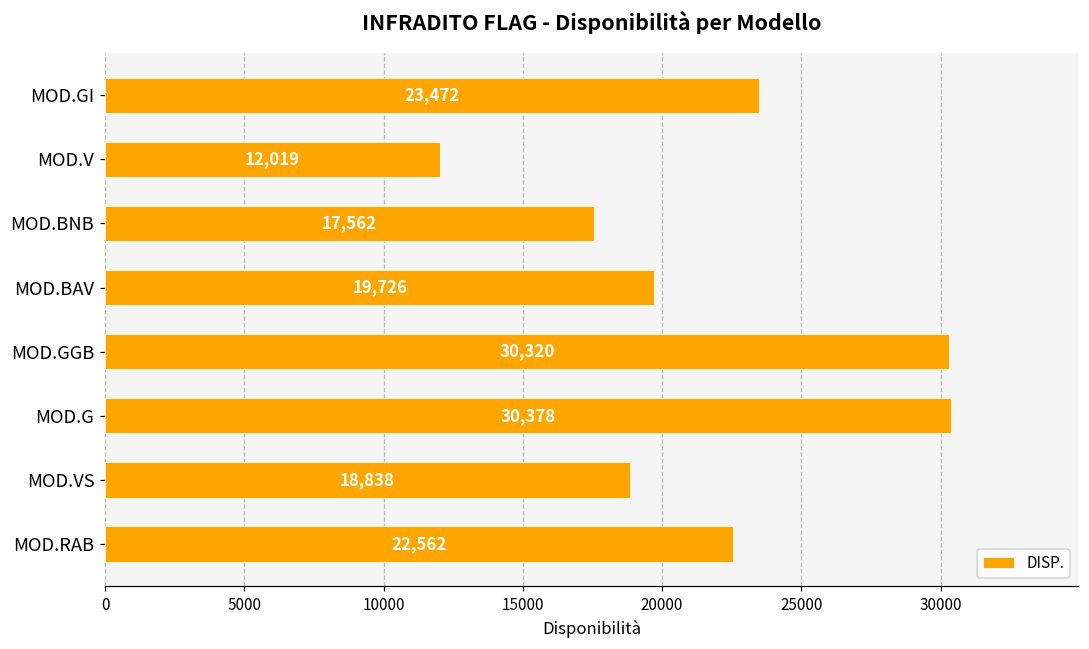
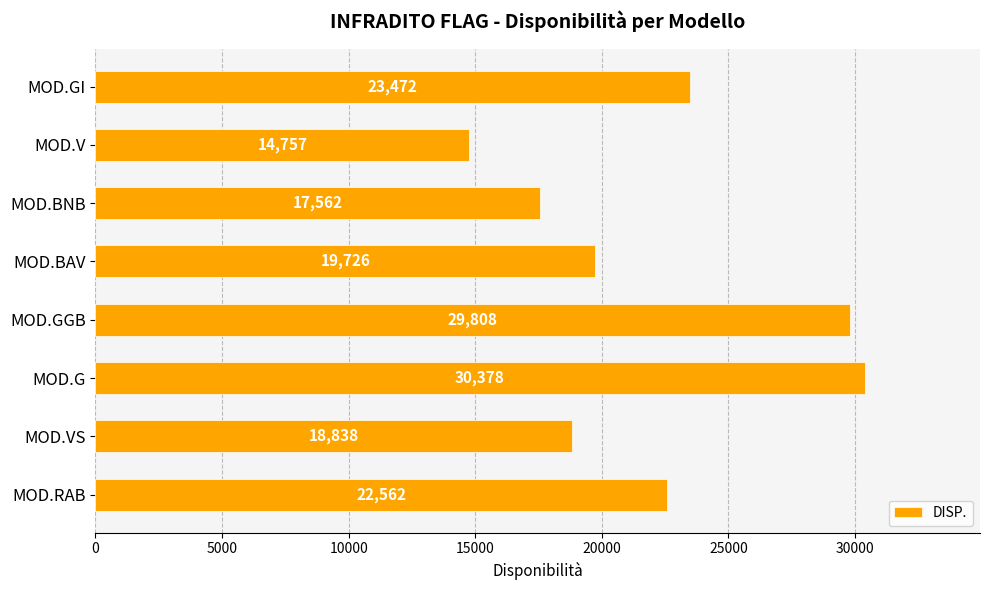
  {
    "MOD.GI": "23,472",
-   "MOD.V": "12,019",
+   "MOD.V": "14,757",
    "MOD.BNB": "17,562",
    "MOD.BAV": "19,726",
-   "MOD.GGB": "30,320",
+   "MOD.GGB": "29,808",
    "MOD.G": "30,378",
    "MOD.VS": "18,838",
    "MOD.RAB": "22,562"
  }
